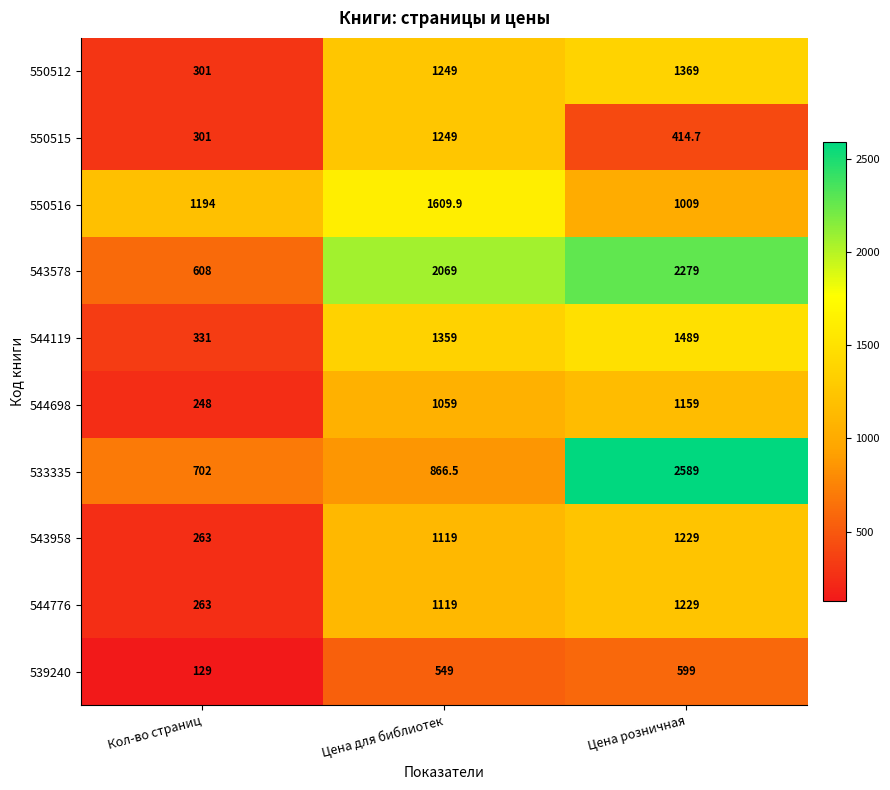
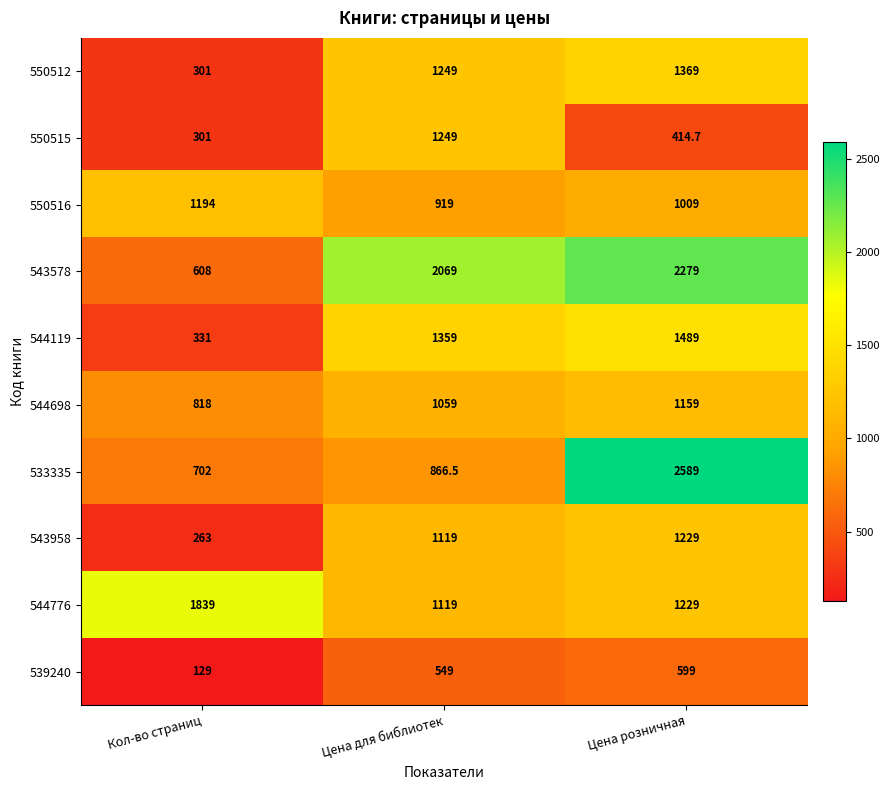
  {
    "550512": {
      "Кол-во страниц": 301,
      "Цена для библиотек": 1249,
      "Цена розничная": 1369
    },
    "550515": {
      "Кол-во страниц": 301,
      "Цена для библиотек": 1249,
      "Цена розничная": 414.7
    },
    "550516": {
      "Кол-во страниц": 1194,
-     "Цена для библиотек": 1609.9,
+     "Цена для библиотек": 919,
      "Цена розничная": 1009
    },
    "543578": {
      "Кол-во страниц": 608,
      "Цена для библиотек": 2069,
      "Цена розничная": 2279
    },
    "544119": {
      "Кол-во страниц": 331,
      "Цена для библиотек": 1359,
      "Цена розничная": 1489
    },
    "544698": {
-     "Кол-во страниц": 248,
+     "Кол-во страниц": 818,
      "Цена для библиотек": 1059,
      "Цена розничная": 1159
    },
    "533335": {
      "Кол-во страниц": 702,
      "Цена для библиотек": 866.5,
      "Цена розничная": 2589
    },
    "543958": {
      "Кол-во страниц": 263,
      "Цена для библиотек": 1119,
      "Цена розничная": 1229
    },
    "544776": {
-     "Кол-во страниц": 263,
+     "Кол-во страниц": 1839,
      "Цена для библиотек": 1119,
      "Цена розничная": 1229
    },
    "539240": {
      "Кол-во страниц": 129,
      "Цена для библиотек": 549,
      "Цена розничная": 599
    }
  }
